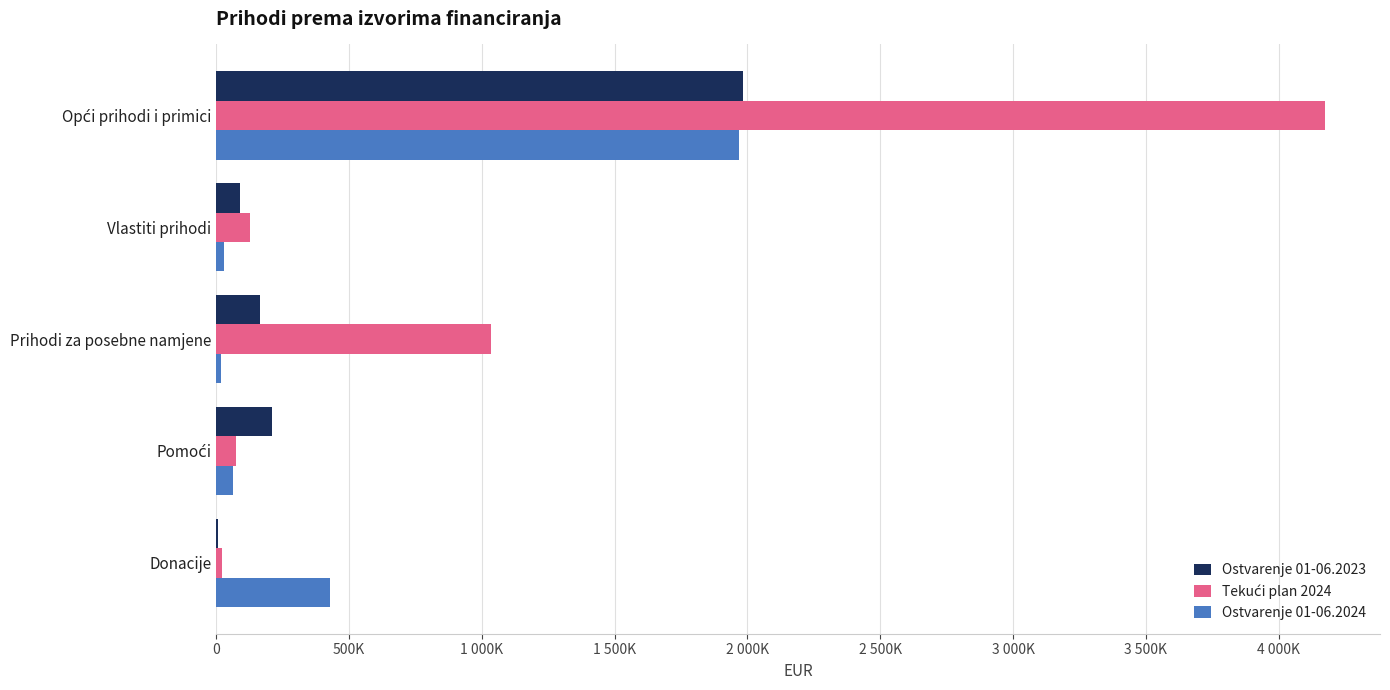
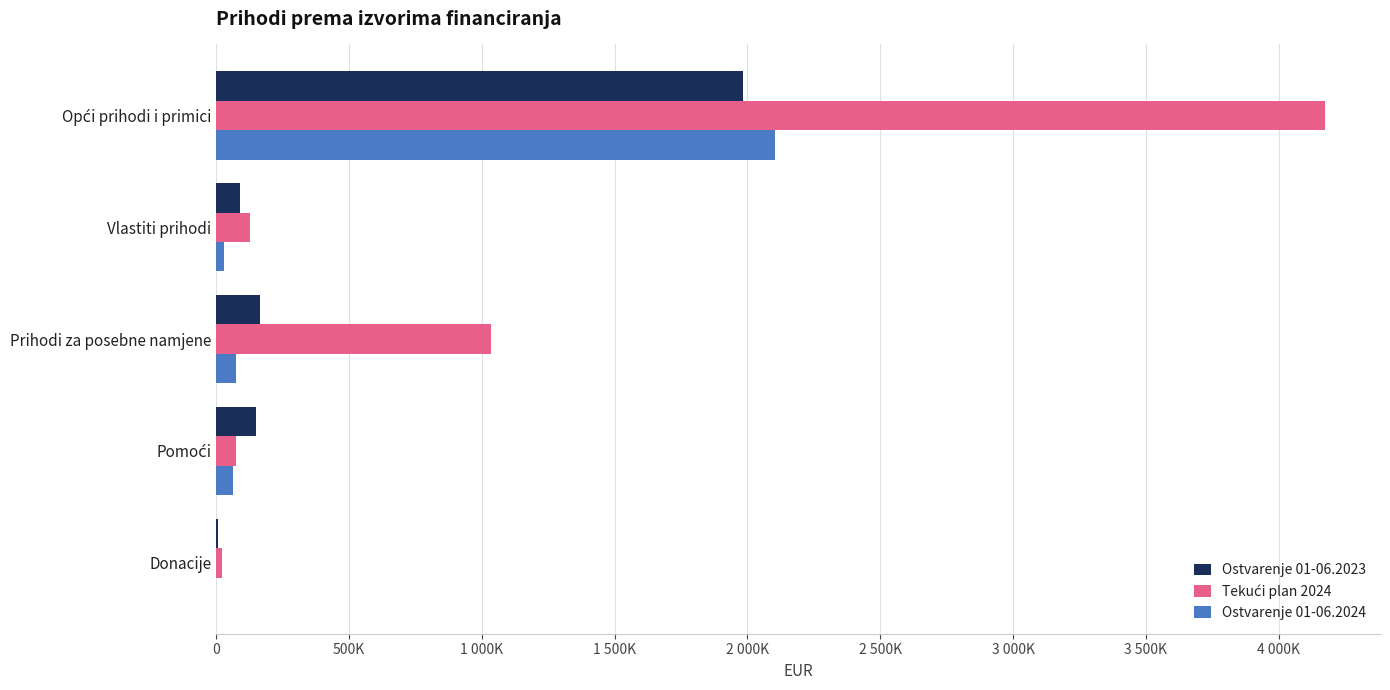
  {
    "Ostvarenje 01-06.2023": {
      "Opći prihodi i primici": 1980000,
      "Vlastiti prihodi": 90000,
      "Prihodi za posebne namjene": 160000,
-     "Pomoći": 210000
+     "Pomoći": 150000
    },
    "Tekući plan 2024": {
      "Opći prihodi i primici": 4170000,
      "Vlastiti prihodi": 130000,
      "Prihodi za posebne namjene": 1040000,
      "Pomoći": 70000,
      "Donacije": 20000
    },
    "Ostvarenje 01-06.2024": {
-     "Opći prihodi i primici": 1970000,
+     "Opći prihodi i primici": 2100000,
      "Vlastiti prihodi": 30000,
-     "Prihodi za posebne namjene": 20000,
+     "Prihodi za posebne namjene": 70000,
      "Pomoći": 60000,
-     "Donacije": 430000
+     "Donacije": 0
    }
  }
